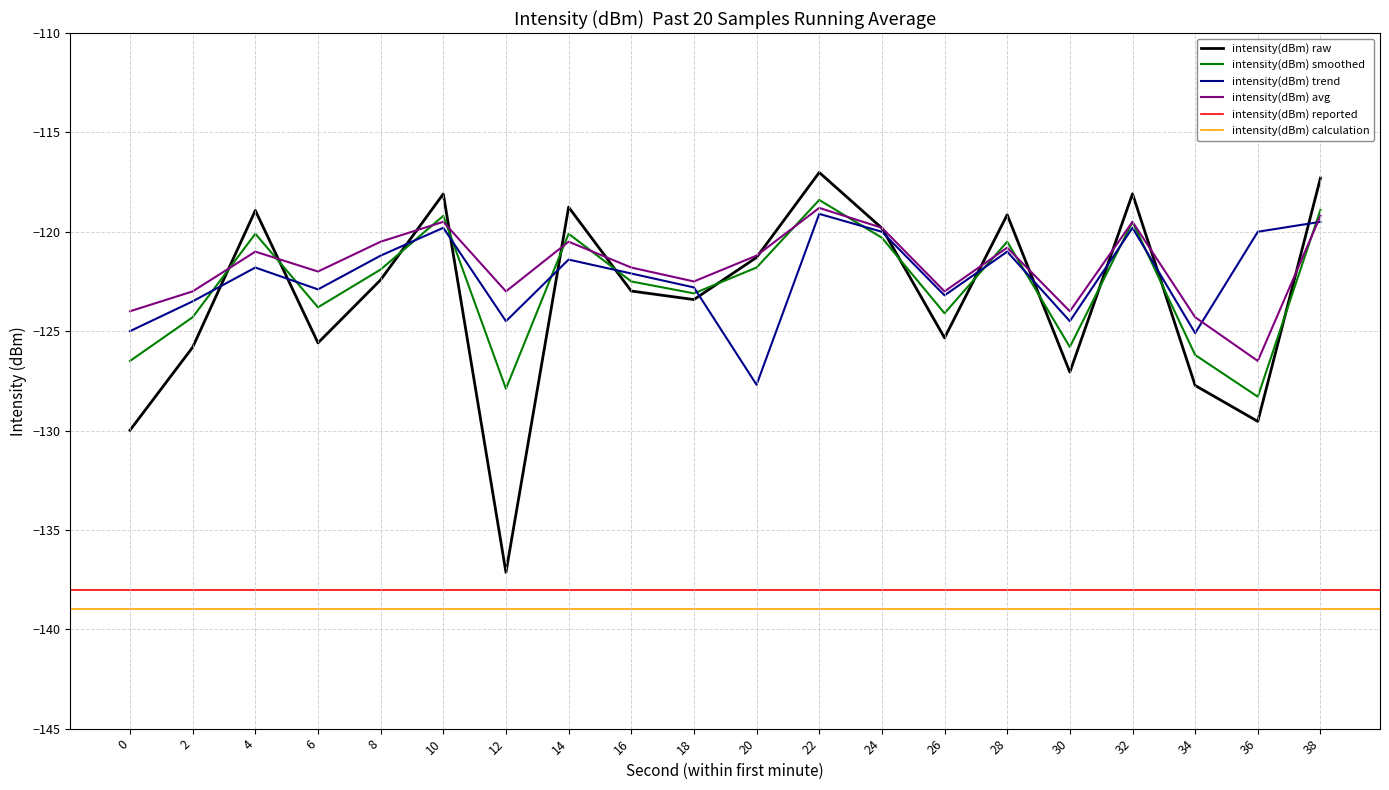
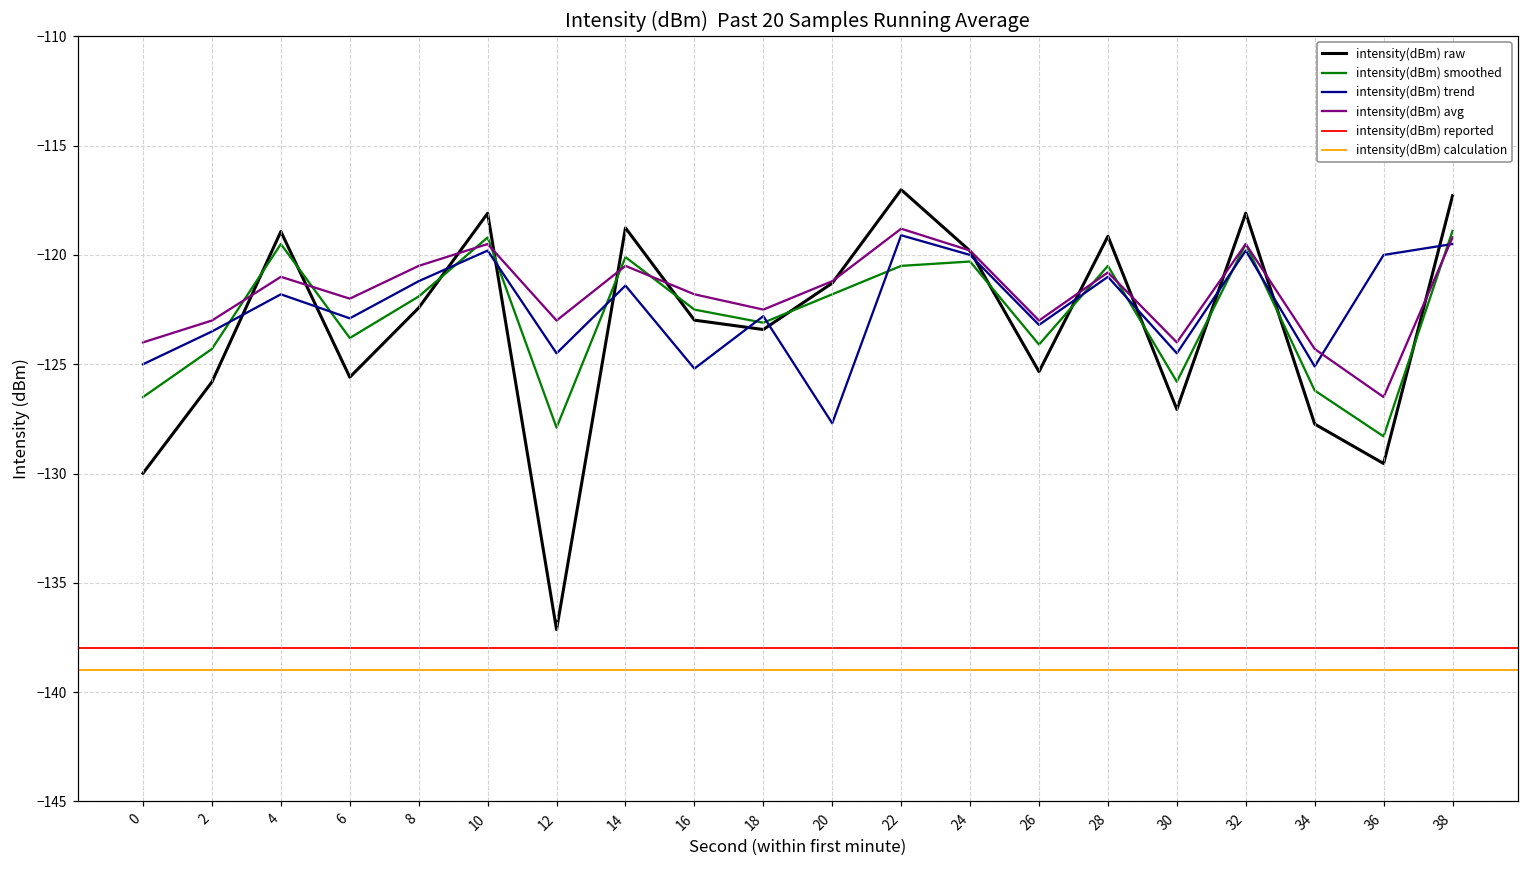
  {
    "intensity(dBm) raw": {
      "0": -130.0,
      "2": -125.8,
      "4": -118.9,
      "6": -125.6,
      "8": -122.4,
      "10": -118.1,
      "12": -137.1,
      "14": -118.8,
      "16": -123.0,
      "18": -123.4,
      "22": -117.0,
      "26": -125.3,
      "28": -119.1,
      "30": -127.1,
      "32": -118.1,
      "34": -127.7,
      "36": -129.5,
      "38": -117.3
    },
    "intensity(dBm) smoothed": {
      "0": -126.5,
      "2": -124.3,
-     "4": -120.1,
+     "4": -119.5,
      "6": -123.8,
      "8": -121.9,
      "10": -119.2,
      "12": -127.9,
      "14": -120.1,
      "16": -122.5,
      "18": -123.1,
      "20": -121.8,
-     "22": -118.4,
+     "22": -120.5,
      "24": -120.3,
      "26": -124.1,
      "28": -120.5,
      "30": -125.8,
      "34": -126.2,
      "36": -128.3,
      "38": -118.9
    },
    "intensity(dBm) trend": {
      "0": -125.0,
      "2": -123.5,
      "4": -121.8,
      "6": -122.9,
      "8": -121.2,
      "10": -119.8,
      "12": -124.5,
      "14": -121.4,
-     "16": -122.1,
+     "16": -125.2,
      "18": -122.8,
      "20": -127.7,
      "22": -119.1,
      "24": -120.0,
      "26": -123.2,
      "28": -121.0,
      "30": -124.5,
      "32": -119.8,
      "34": -125.1,
      "36": -120.0,
      "38": -119.5
    },
    "intensity(dBm) avg": {
      "0": -124.0,
      "2": -123.0,
      "4": -121.0,
      "6": -122.0,
      "8": -120.5,
      "10": -119.5,
      "12": -123.0,
      "14": -120.5,
      "16": -121.8,
      "18": -122.5,
      "22": -118.8,
      "26": -123.0,
      "28": -120.8,
      "30": -124.0,
      "34": -124.3,
      "36": -126.5,
      "38": -119.2
    }
  }
